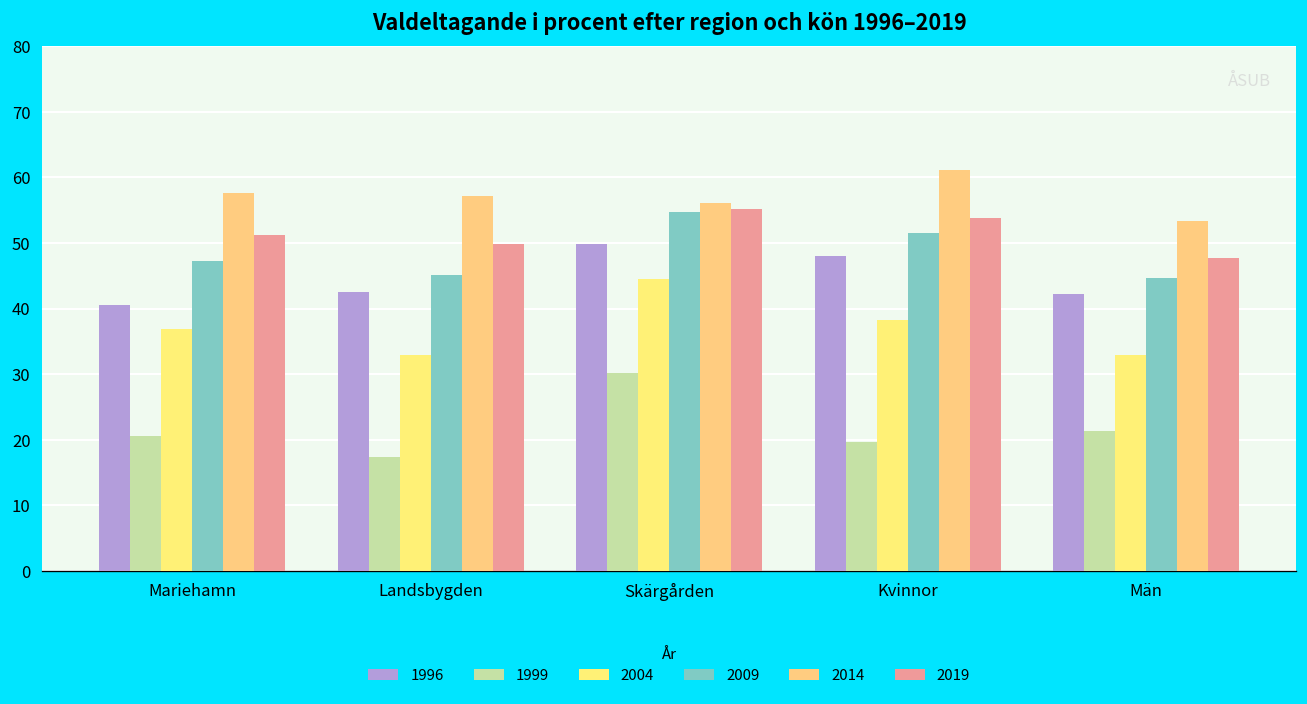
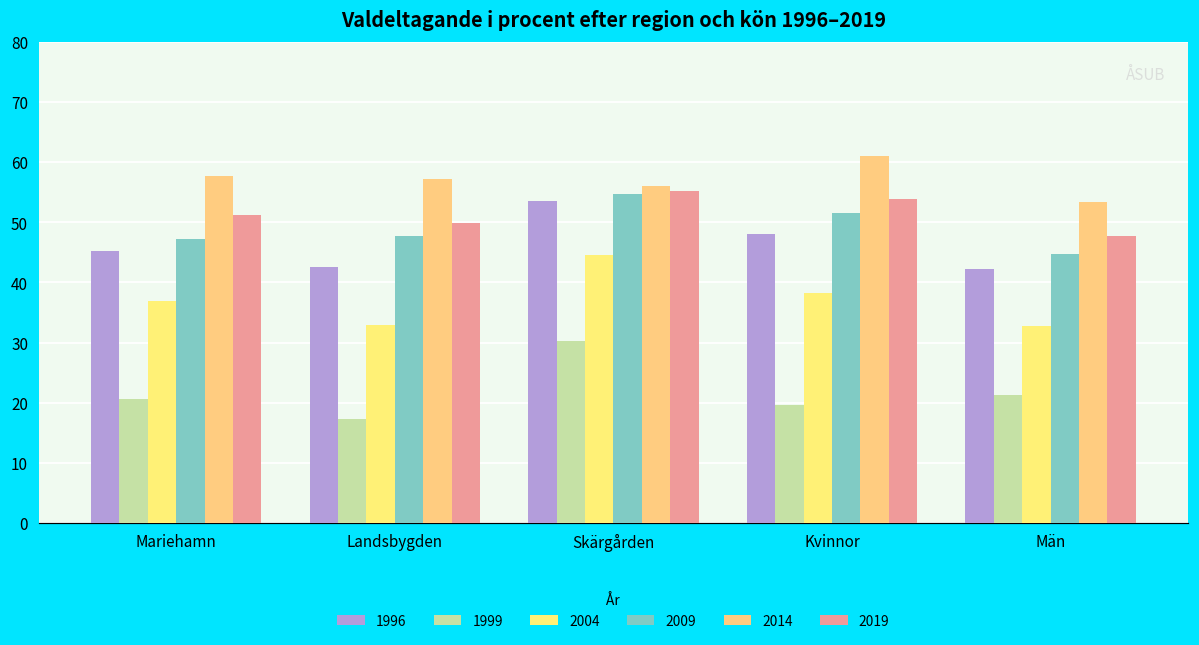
  {
    "1996": {
-     "Mariehamn": 41,
+     "Mariehamn": 45,
      "Landsbygden": 43,
-     "Skärgården": 50,
+     "Skärgården": 54,
      "Kvinnor": 48,
      "Män": 42
    },
    "1999": {
      "Mariehamn": 21,
      "Landsbygden": 17,
      "Skärgården": 30,
      "Kvinnor": 20,
      "Män": 21
    },
    "2009": {
      "Mariehamn": 47,
-     "Landsbygden": 45,
+     "Landsbygden": 48,
      "Skärgården": 55,
      "Kvinnor": 52,
      "Män": 45
    }
  }
